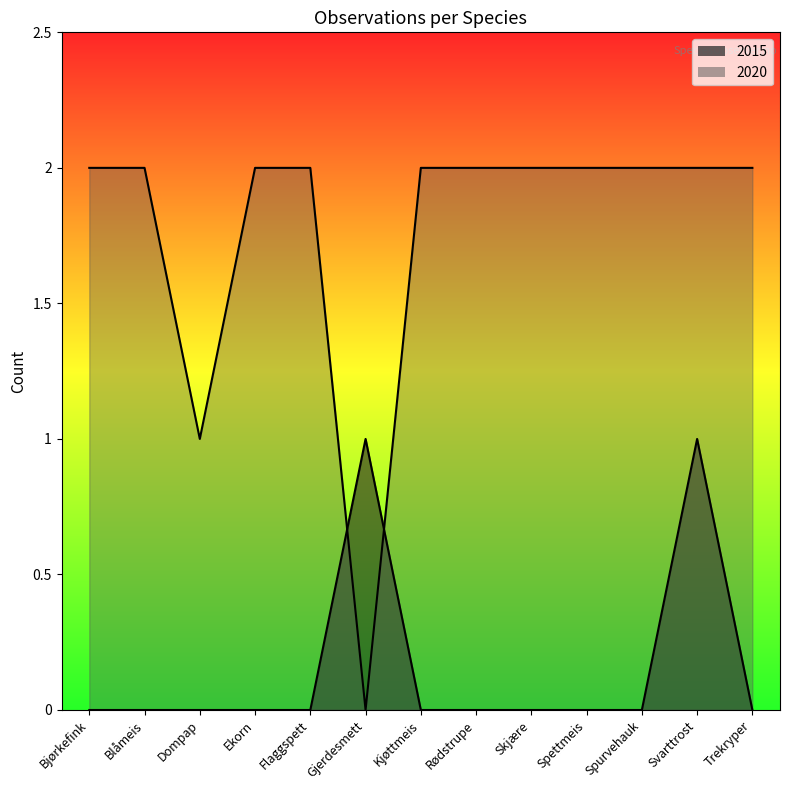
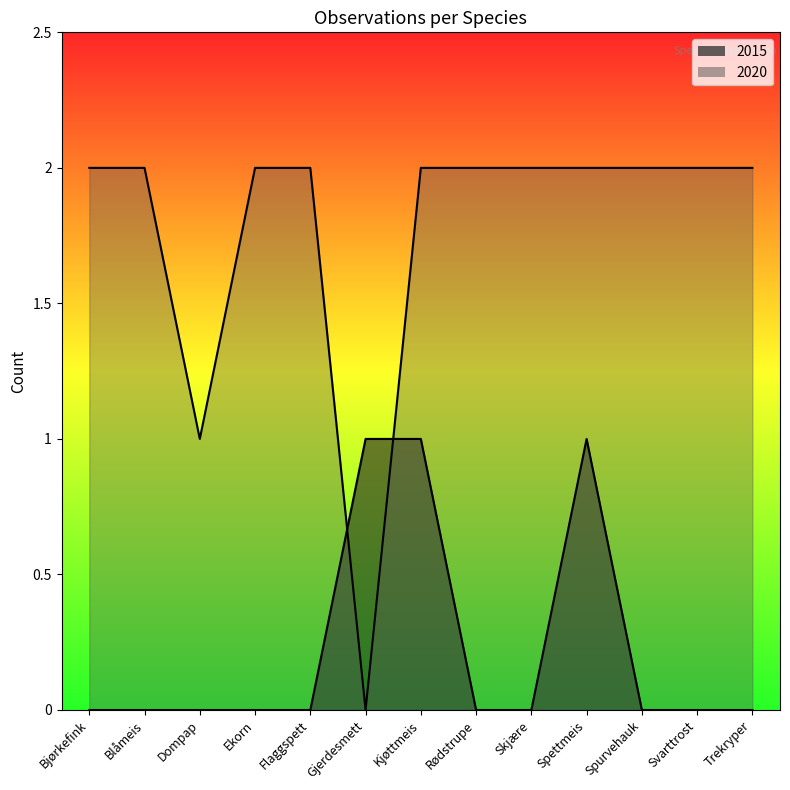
  {
    "2015": {
      "Bjørkefink": 0,
      "Blåmeis": 0,
      "Dompap": 0,
      "Ekorn": 0,
      "Flaggspett": 0,
      "Gjerdesmett": 1,
-     "Kjøttmeis": 0,
+     "Kjøttmeis": 1,
      "Rødstrupe": 0,
      "Skjære": 0,
-     "Spettmeis": 0,
+     "Spettmeis": 1,
      "Spurvehauk": 0,
-     "Svarttrost": 1,
+     "Svarttrost": 0,
      "Trekryper": 0
    },
    "2020": {
      "Bjørkefink": 2,
      "Blåmeis": 2,
      "Dompap": 1,
      "Ekorn": 2,
      "Flaggspett": 2,
      "Gjerdesmett": 0,
      "Kjøttmeis": 2,
      "Rødstrupe": 2,
      "Skjære": 2,
      "Spettmeis": 2,
      "Spurvehauk": 2,
      "Svarttrost": 2,
      "Trekryper": 2
    }
  }
